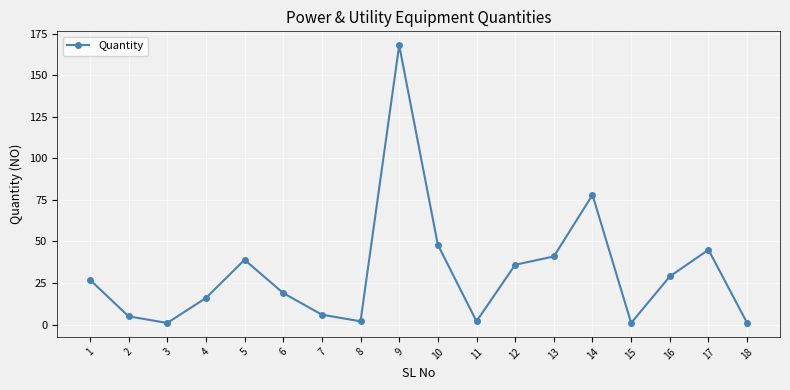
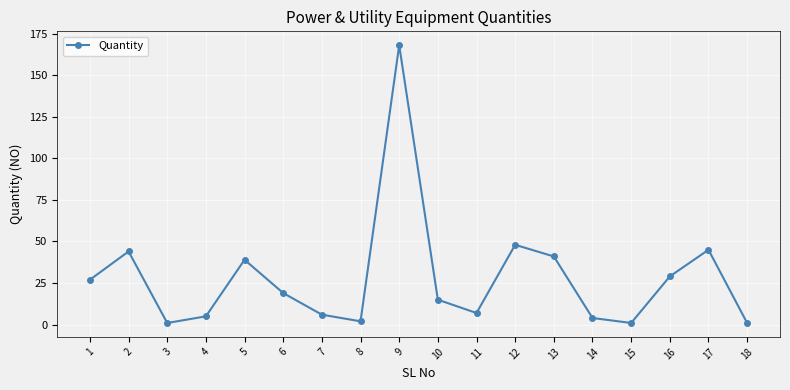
  {
    "1": 27,
-   "2": 5,
+   "2": 44,
    "3": 1,
-   "4": 16,
+   "4": 5,
    "5": 39,
    "6": 19,
    "7": 6,
    "8": 2,
    "9": 168,
-   "10": 48,
-   "11": 2,
-   "12": 36,
+   "10": 15,
+   "11": 7,
+   "12": 48,
    "13": 41,
-   "14": 78,
+   "14": 4,
    "15": 1,
    "16": 29,
    "17": 45,
    "18": 1
  }
